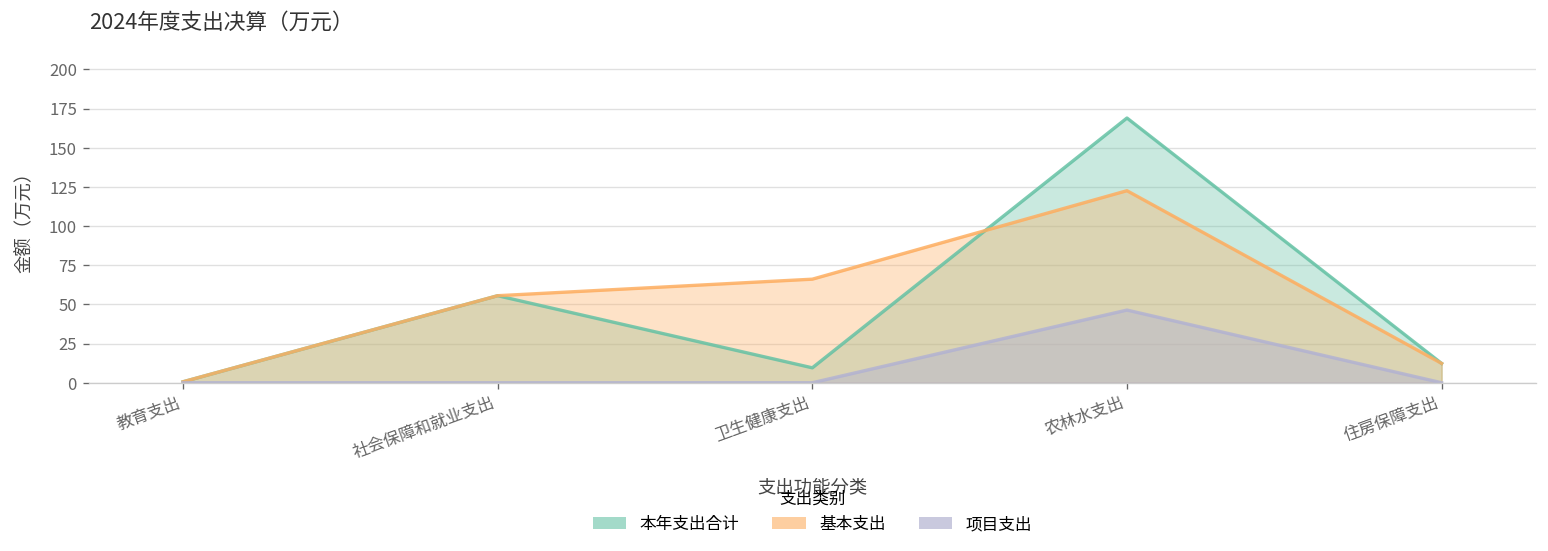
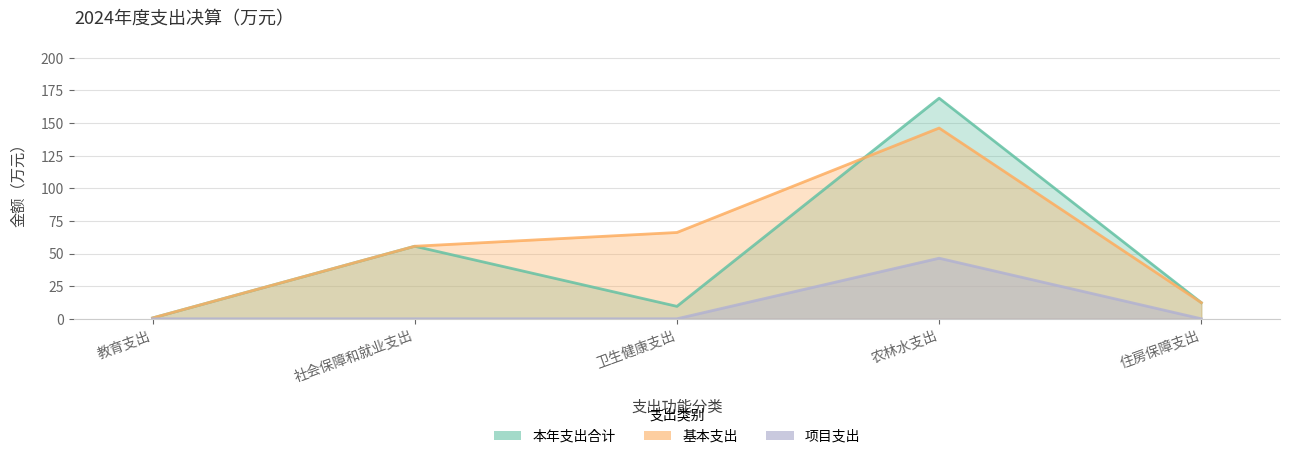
  {
    "基本支出": {
      "卫生健康支出": 66,
-     "农林水支出": 123
+     "农林水支出": 146
    }
  }
